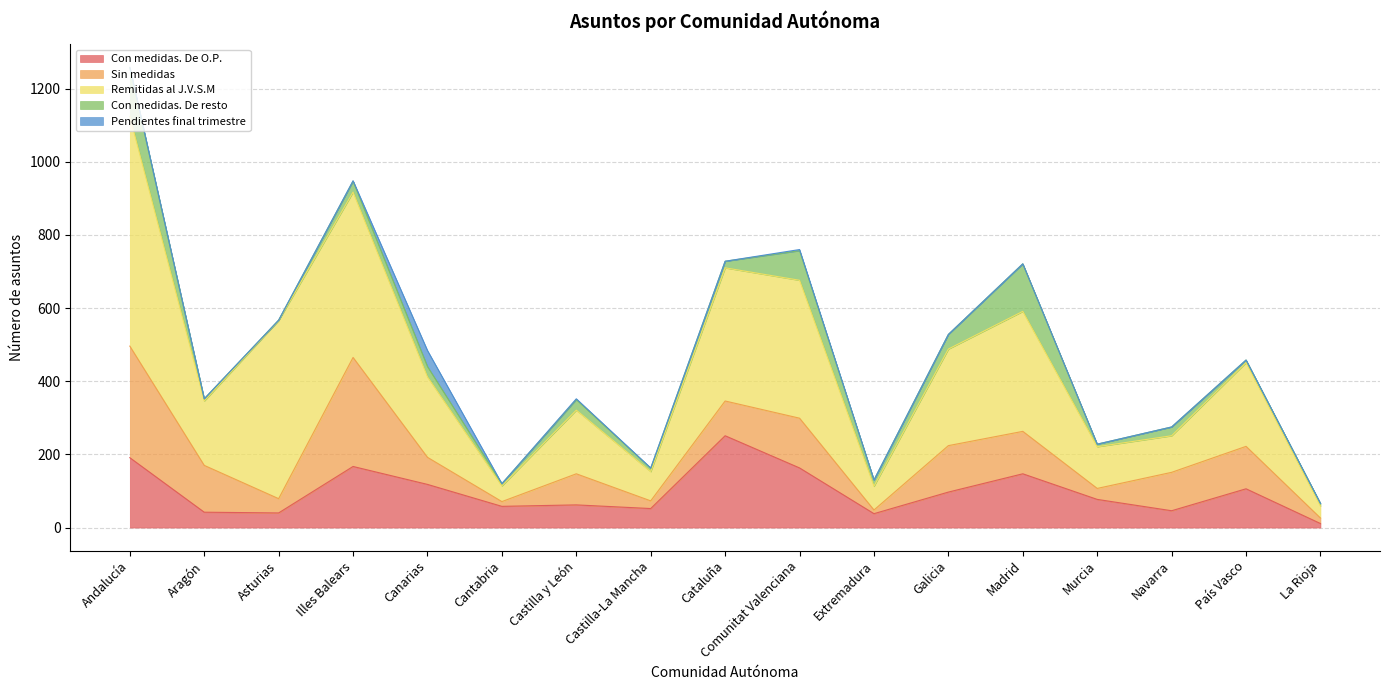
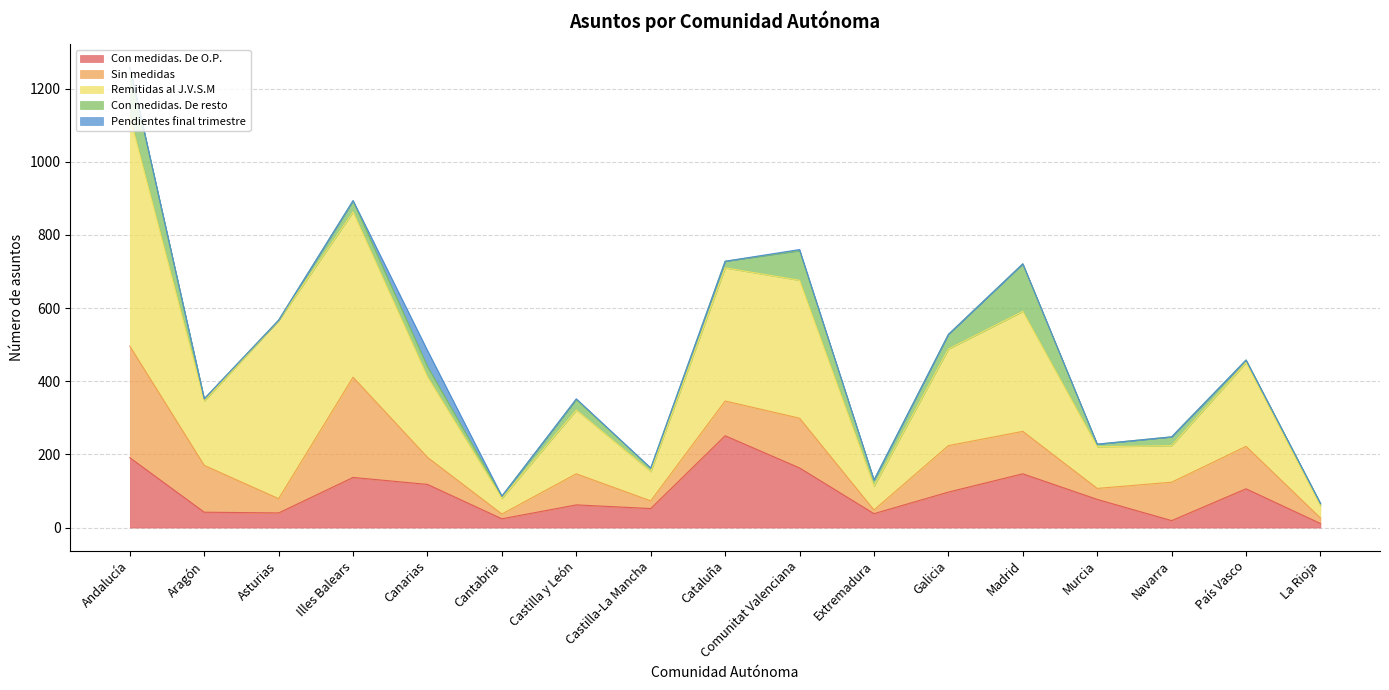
  {
    "Con medidas. De O.P.": {
      "Andalucía": 190,
      "Aragón": 40,
      "Asturias": 40,
-     "Illes Balears": 170,
+     "Illes Balears": 140,
      "Canarias": 120,
-     "Cantabria": 60,
+     "Cantabria": 20,
      "Castilla y León": 60,
      "Castilla-La Mancha": 50,
      "Cataluña": 250,
      "Comunitat Valenciana": 160,
      "Extremadura": 40,
      "Galicia": 100,
      "Madrid": 150,
      "Murcia": 80,
-     "Navarra": 50,
+     "Navarra": 20,
      "País Vasco": 110,
      "La Rioja": 10
    },
    "Sin medidas": {
      "Andalucía": 310,
      "Aragón": 130,
      "Asturias": 40,
-     "Illes Balears": 300,
+     "Illes Balears": 270,
      "Canarias": 70,
      "Cantabria": 10,
      "Castilla y León": 90,
      "Castilla-La Mancha": 20,
      "Cataluña": 100,
      "Comunitat Valenciana": 140,
      "Extremadura": 10,
      "Galicia": 130,
      "Madrid": 120,
      "Murcia": 30,
      "Navarra": 110,
      "País Vasco": 120,
      "La Rioja": 20
    },
    "Remitidas al J.V.S.M": {
      "Illes Balears": 450,
      "Canarias": 220,
      "Castilla y León": 170,
      "Castilla-La Mancha": 80,
      "Cataluña": 360,
      "Comunitat Valenciana": 380,
      "Extremadura": 70,
      "Galicia": 260,
      "Madrid": 330,
      "Navarra": 100,
      "País Vasco": 230,
      "La Rioja": 30
    },
    "Con medidas. De resto": {
      "Canarias": 30
    },
    "Pendientes final trimestre": {
      "Canarias": 40
    }
  }
